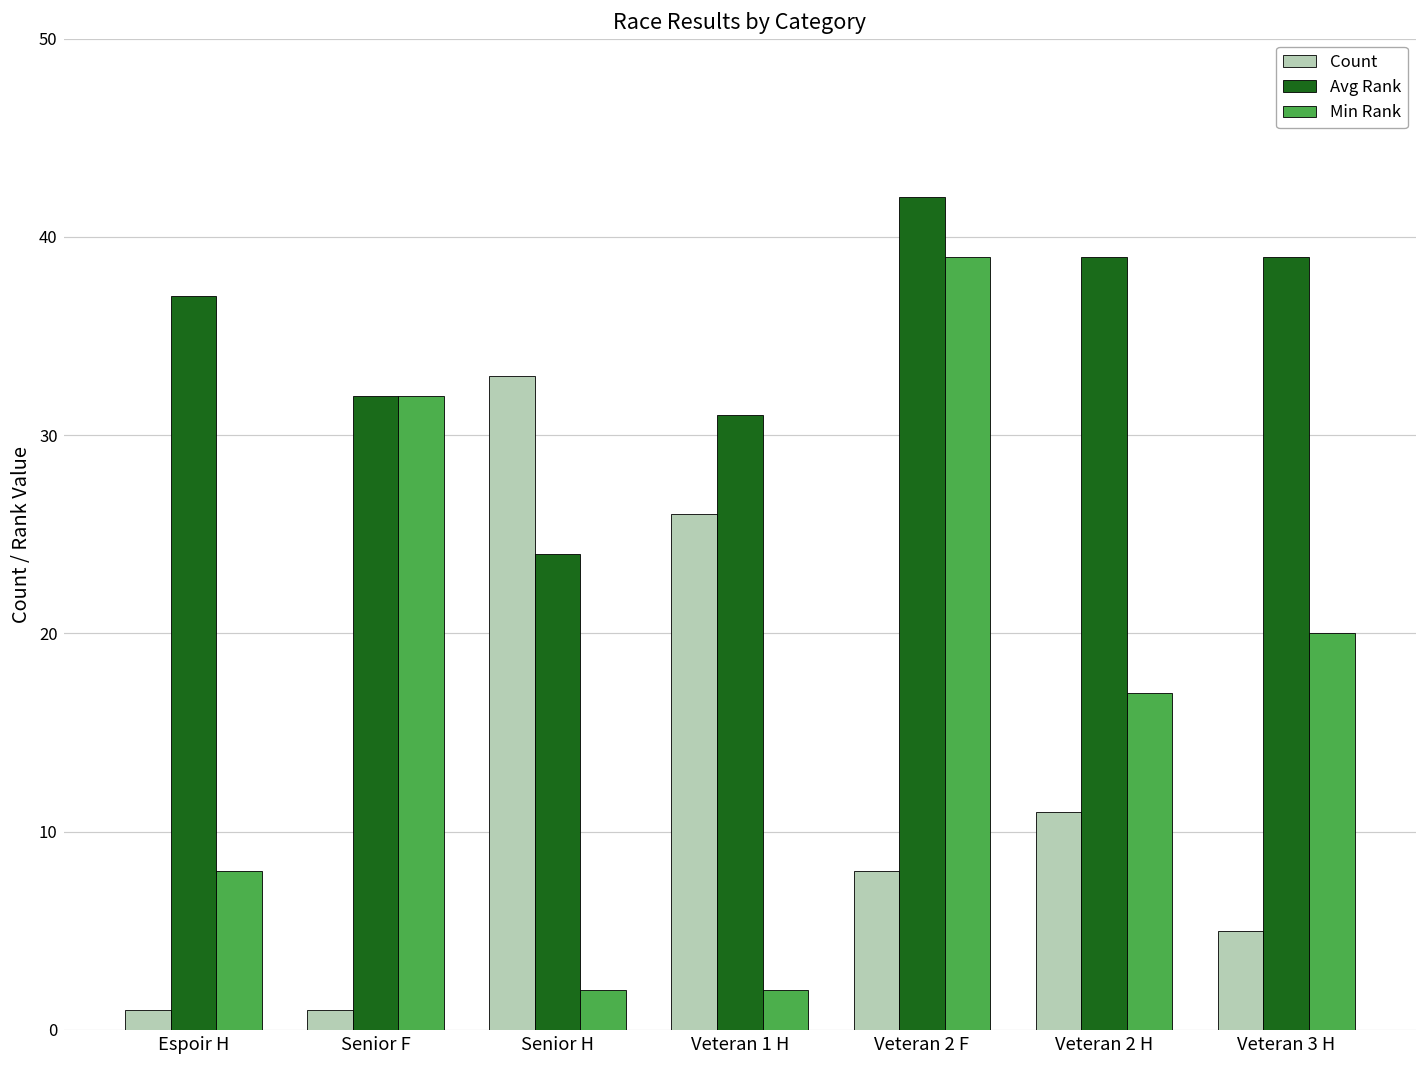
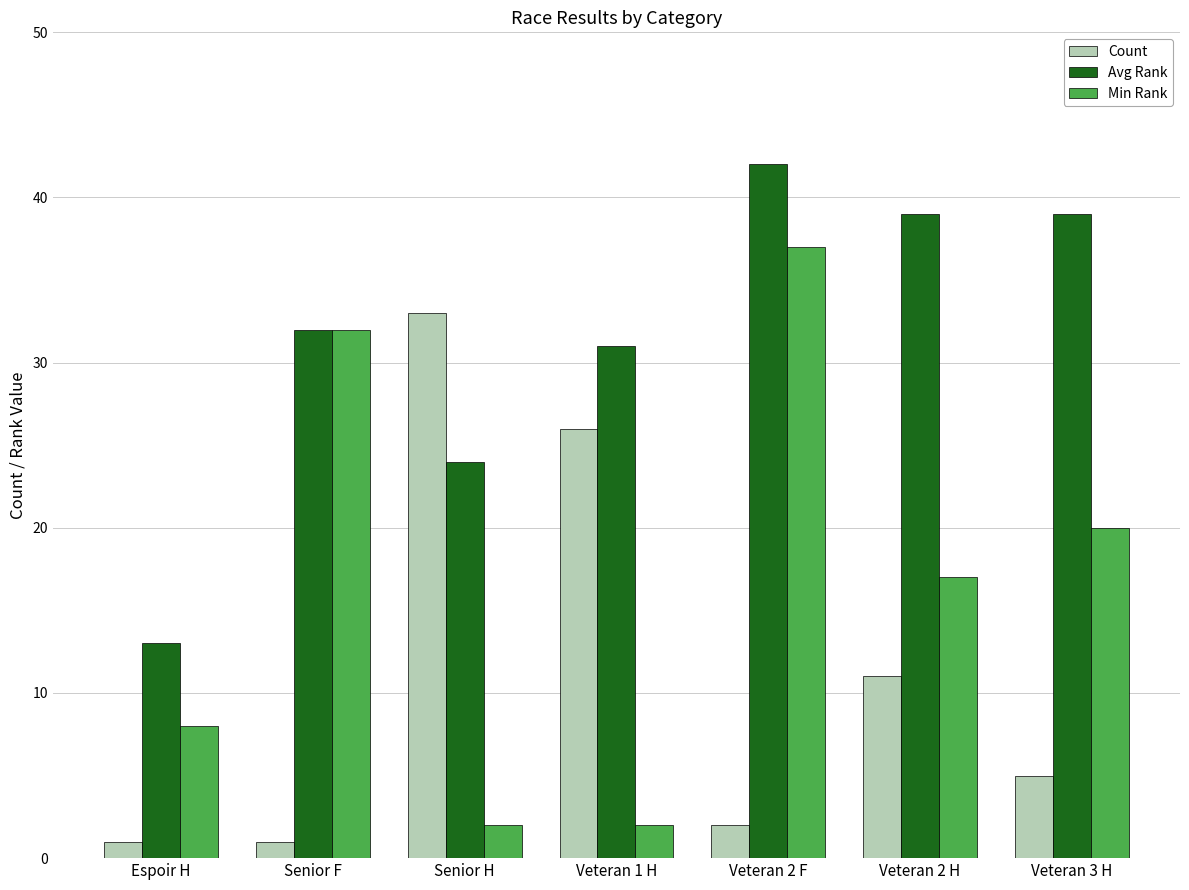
  {
    "Count": {
      "Espoir H": 1,
      "Senior F": 1,
      "Senior H": 33,
      "Veteran 1 H": 26,
-     "Veteran 2 F": 8,
+     "Veteran 2 F": 2,
      "Veteran 2 H": 11,
      "Veteran 3 H": 5
    },
    "Avg Rank": {
-     "Espoir H": 37,
+     "Espoir H": 13,
      "Senior F": 32,
      "Senior H": 24,
      "Veteran 1 H": 31,
      "Veteran 2 F": 42,
      "Veteran 2 H": 39,
      "Veteran 3 H": 39
    },
    "Min Rank": {
      "Espoir H": 8,
      "Senior F": 32,
      "Senior H": 2,
      "Veteran 1 H": 2,
-     "Veteran 2 F": 39,
+     "Veteran 2 F": 37,
      "Veteran 2 H": 17,
      "Veteran 3 H": 20
    }
  }
